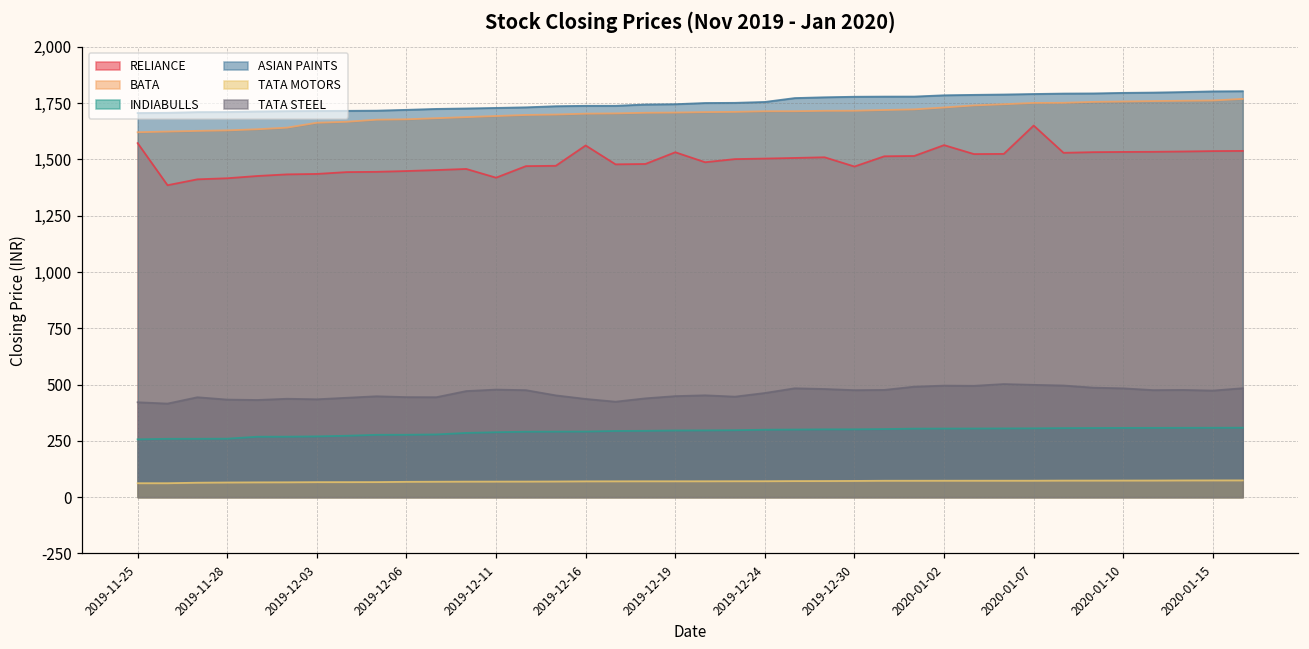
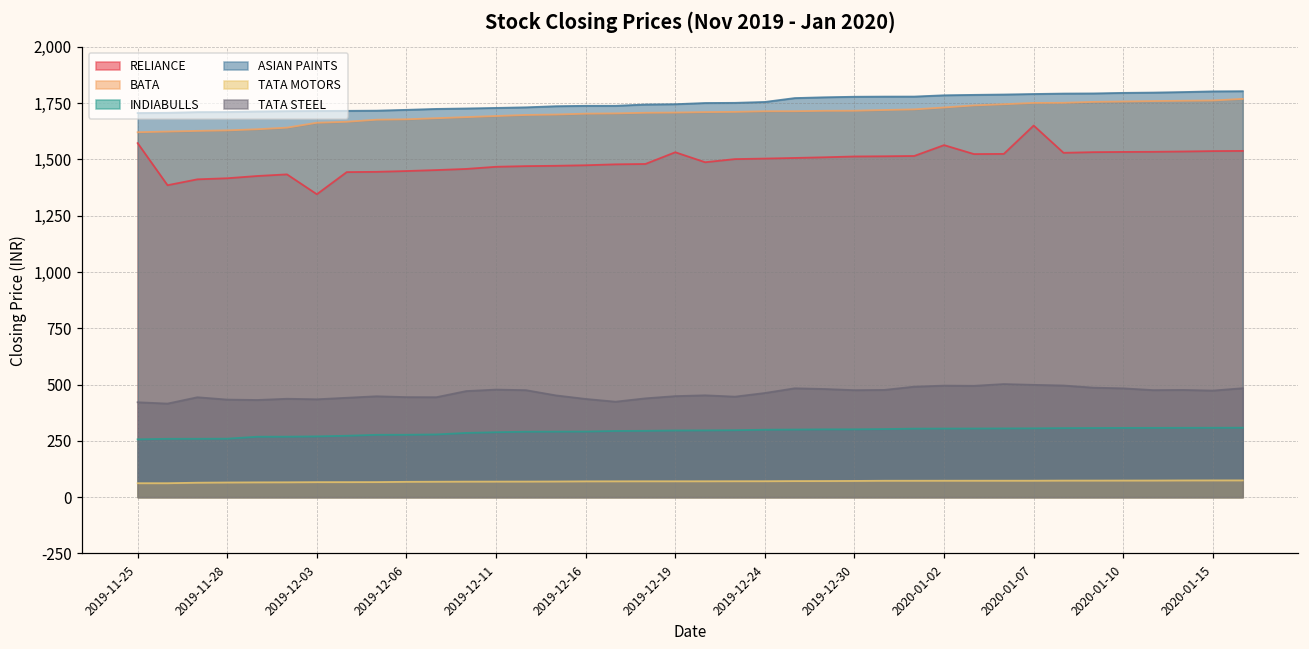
  {
    "RELIANCE": {
      "2019-11-25": "1,570",
      "2019-11-28": "1,420",
-     "2019-12-03": "1,440",
+     "2019-12-03": "1,350",
      "2019-12-06": "1,450",
-     "2019-12-11": "1,420",
-     "2019-12-16": "1,560",
+     "2019-12-11": "1,470",
+     "2019-12-16": "1,470",
      "2019-12-19": "1,530",
      "2019-12-24": "1,500",
-     "2019-12-30": "1,470",
+     "2019-12-30": "1,510",
      "2020-01-02": "1,560",
      "2020-01-07": "1,650",
      "2020-01-10": "1,530",
      "2020-01-15": "1,540"
    }
  }
